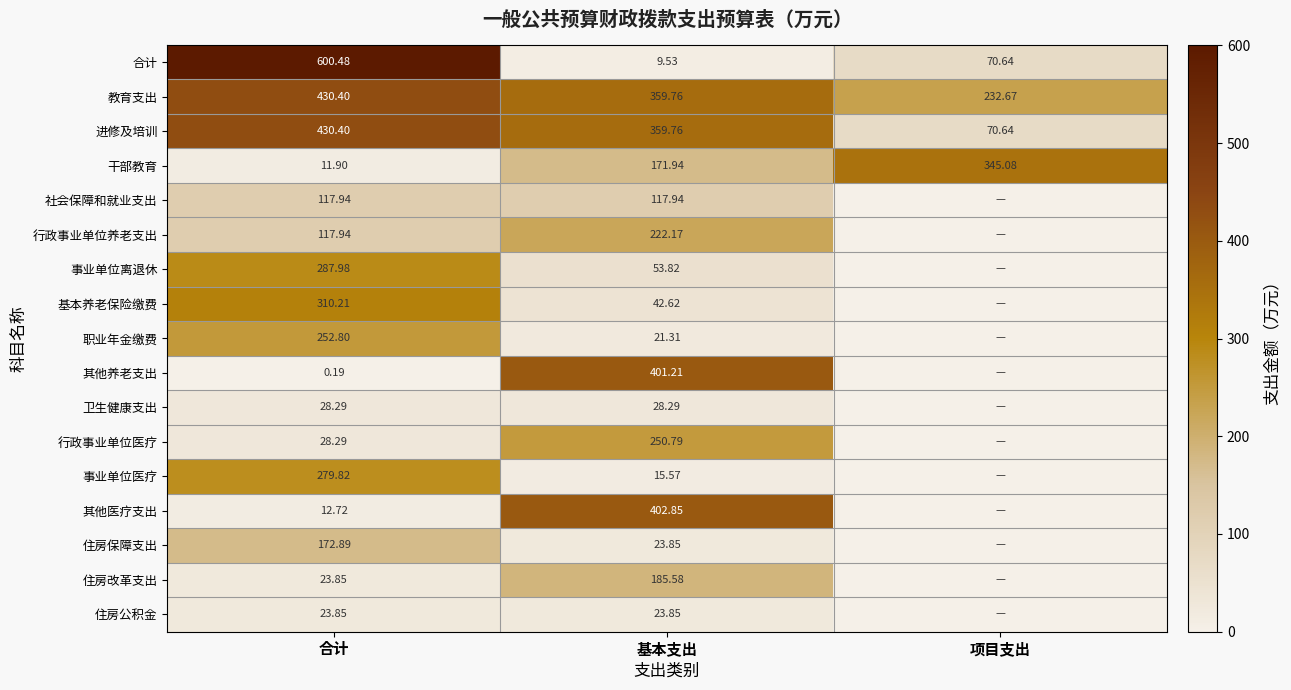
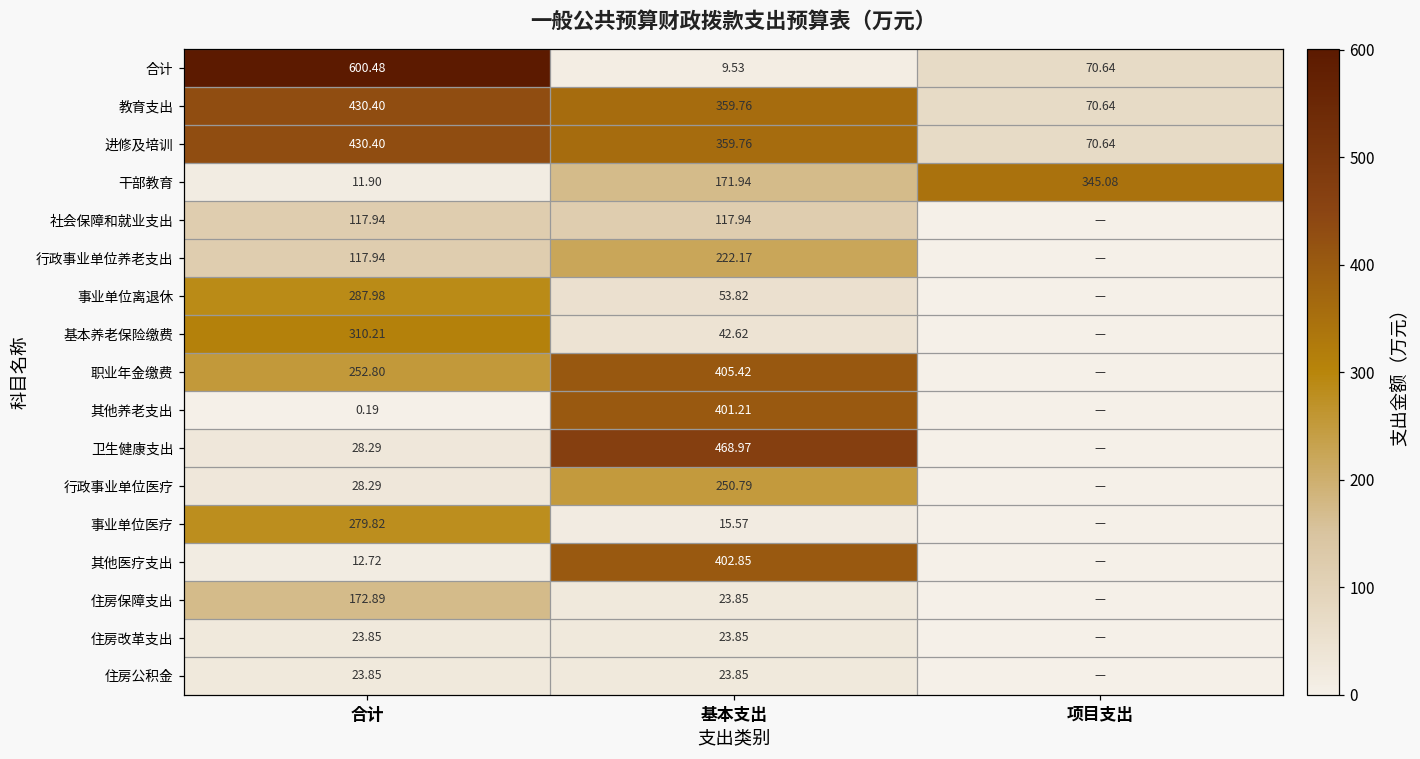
  {
    "合计": {
      "合计": 600.48,
      "基本支出": 9.53,
      "项目支出": 70.64
    },
    "教育支出": {
      "合计": 430.40,
      "基本支出": 359.76,
-     "项目支出": 232.67
+     "项目支出": 70.64
    },
    "进修及培训": {
      "合计": 430.40,
      "基本支出": 359.76,
      "项目支出": 70.64
    },
    "干部教育": {
      "合计": 11.90,
      "基本支出": 171.94,
      "项目支出": 345.08
    },
    "社会保障和就业支出": {
      "合计": 117.94,
      "基本支出": 117.94
    },
    "行政事业单位养老支出": {
      "合计": 117.94,
      "基本支出": 222.17
    },
    "事业单位离退休": {
      "合计": 287.98,
      "基本支出": 53.82
    },
    "基本养老保险缴费": {
      "合计": 310.21,
      "基本支出": 42.62
    },
    "职业年金缴费": {
      "合计": 252.80,
-     "基本支出": 21.31
+     "基本支出": 405.42
    },
    "其他养老支出": {
      "合计": 0.19,
      "基本支出": 401.21
    },
    "卫生健康支出": {
      "合计": 28.29,
-     "基本支出": 28.29
+     "基本支出": 468.97
    },
    "行政事业单位医疗": {
      "合计": 28.29,
      "基本支出": 250.79
    },
    "事业单位医疗": {
      "合计": 279.82,
      "基本支出": 15.57
    },
    "其他医疗支出": {
      "合计": 12.72,
      "基本支出": 402.85
    },
    "住房保障支出": {
      "合计": 172.89,
      "基本支出": 23.85
    },
    "住房改革支出": {
      "合计": 23.85,
-     "基本支出": 185.58
+     "基本支出": 23.85
    },
    "住房公积金": {
      "合计": 23.85,
      "基本支出": 23.85
    }
  }
